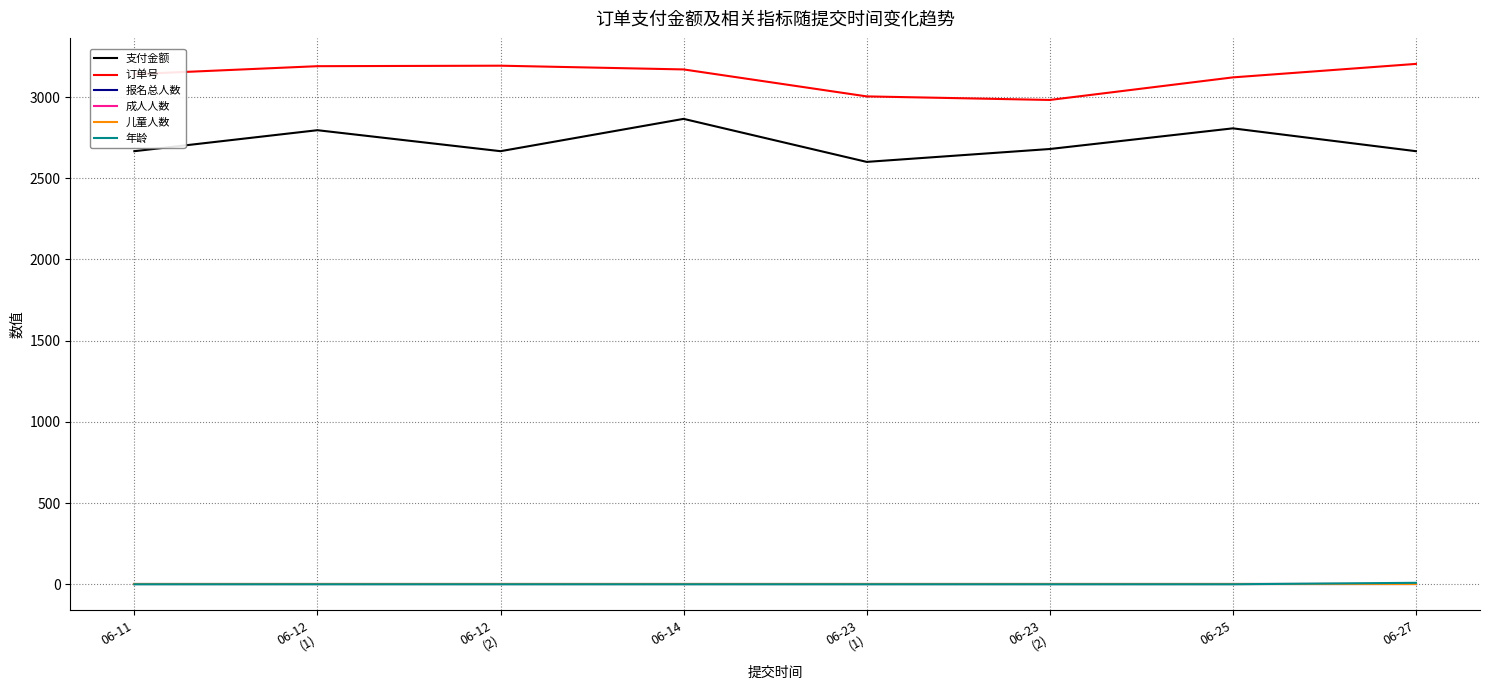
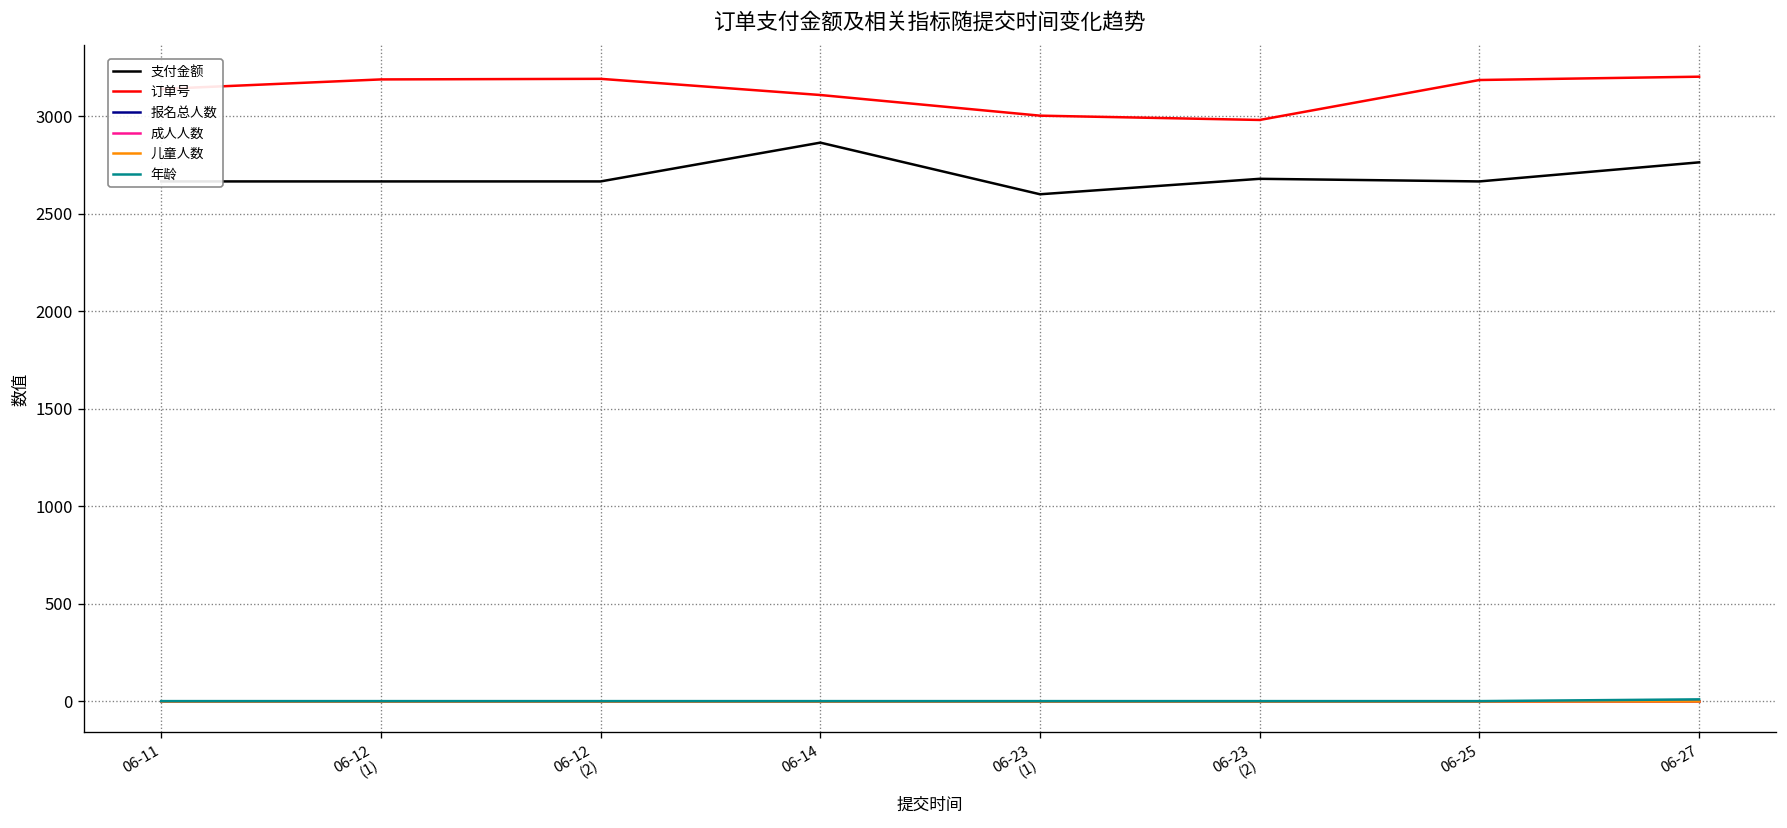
  {
    "支付金额": {
      "06-11": 2670,
-     "06-12 (1)": 2800,
+     "06-12 (1)": 2670,
      "06-12 (2)": 2670,
      "06-14": 2870,
      "06-23 (1)": 2600,
      "06-23 (2)": 2680,
-     "06-25": 2810,
-     "06-27": 2670
+     "06-25": 2670,
+     "06-27": 2760
    },
    "订单号": {
      "06-12 (1)": 3190,
      "06-12 (2)": 3190,
-     "06-14": 3170,
+     "06-14": 3110,
      "06-23 (1)": 3000,
      "06-23 (2)": 2980,
-     "06-25": 3120,
+     "06-25": 3190,
      "06-27": 3200
    }
  }
